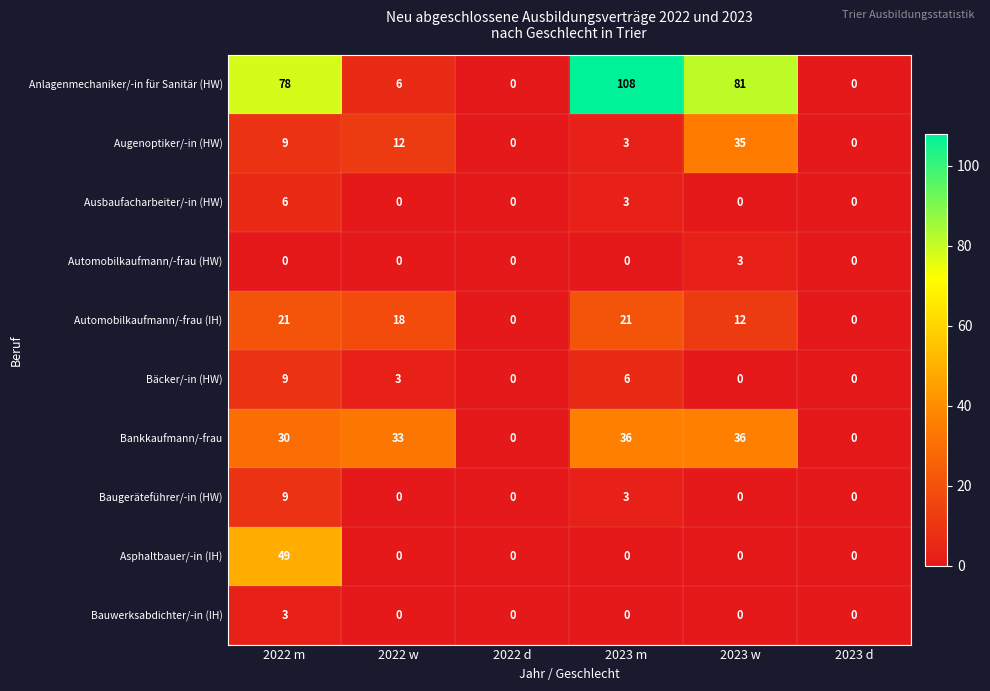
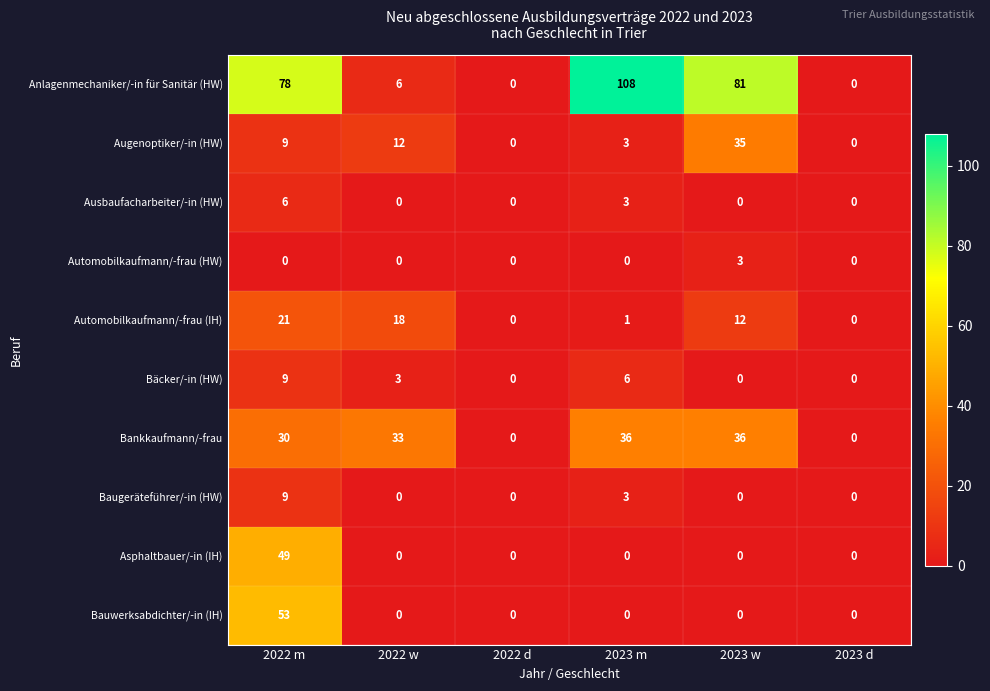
  {
    "Anlagenmechaniker/-in für Sanitär (HW)": {
      "2022 m": 78,
      "2022 w": 6,
      "2022 d": 0,
      "2023 m": 108,
      "2023 w": 81,
      "2023 d": 0
    },
    "Augenoptiker/-in (HW)": {
      "2022 m": 9,
      "2022 w": 12,
      "2022 d": 0,
      "2023 m": 3,
      "2023 w": 35,
      "2023 d": 0
    },
    "Ausbaufacharbeiter/-in (HW)": {
      "2022 m": 6,
      "2022 w": 0,
      "2022 d": 0,
      "2023 m": 3,
      "2023 w": 0,
      "2023 d": 0
    },
    "Automobilkaufmann/-frau (HW)": {
      "2022 m": 0,
      "2022 w": 0,
      "2022 d": 0,
      "2023 m": 0,
      "2023 w": 3,
      "2023 d": 0
    },
    "Automobilkaufmann/-frau (IH)": {
      "2022 m": 21,
      "2022 w": 18,
      "2022 d": 0,
-     "2023 m": 21,
+     "2023 m": 1,
      "2023 w": 12,
      "2023 d": 0
    },
    "Bäcker/-in (HW)": {
      "2022 m": 9,
      "2022 w": 3,
      "2022 d": 0,
      "2023 m": 6,
      "2023 w": 0,
      "2023 d": 0
    },
    "Bankkaufmann/-frau": {
      "2022 m": 30,
      "2022 w": 33,
      "2022 d": 0,
      "2023 m": 36,
      "2023 w": 36,
      "2023 d": 0
    },
    "Baugeräteführer/-in (HW)": {
      "2022 m": 9,
      "2022 w": 0,
      "2022 d": 0,
      "2023 m": 3,
      "2023 w": 0,
      "2023 d": 0
    },
    "Asphaltbauer/-in (IH)": {
      "2022 m": 49,
      "2022 w": 0,
      "2022 d": 0,
      "2023 m": 0,
      "2023 w": 0,
      "2023 d": 0
    },
    "Bauwerksabdichter/-in (IH)": {
-     "2022 m": 3,
+     "2022 m": 53,
      "2022 w": 0,
      "2022 d": 0,
      "2023 m": 0,
      "2023 w": 0,
      "2023 d": 0
    }
  }
